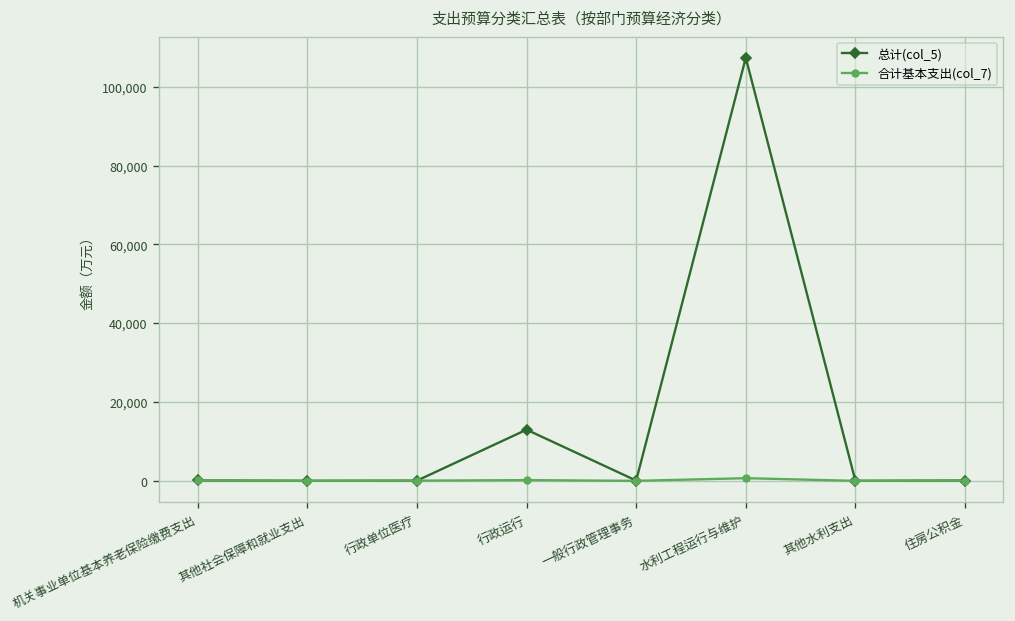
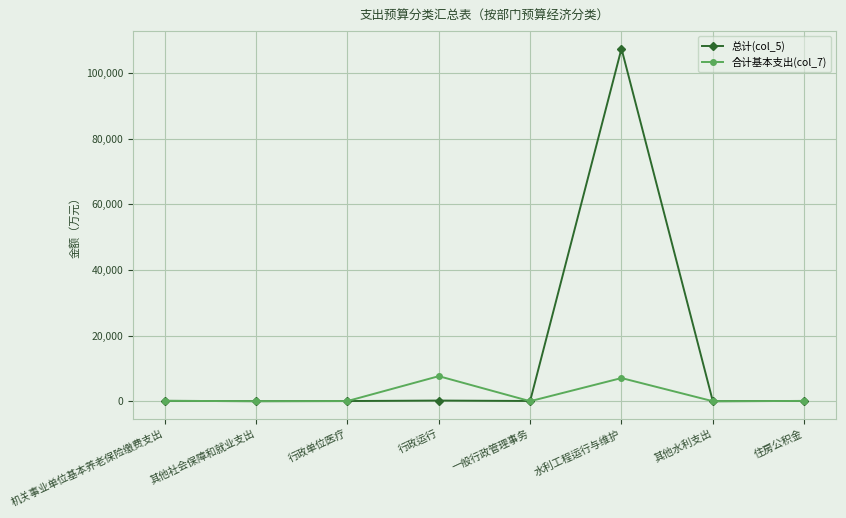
  {
    "总计(col_5)": {
-     "行政运行": "13,000",
+     "行政运行": "0",
      "水利工程运行与维护": "107,000"
    },
    "合计基本支出(col_7)": {
-     "行政运行": "0",
-     "水利工程运行与维护": "1,000"
+     "行政运行": "8,000",
+     "水利工程运行与维护": "7,000"
    }
  }
